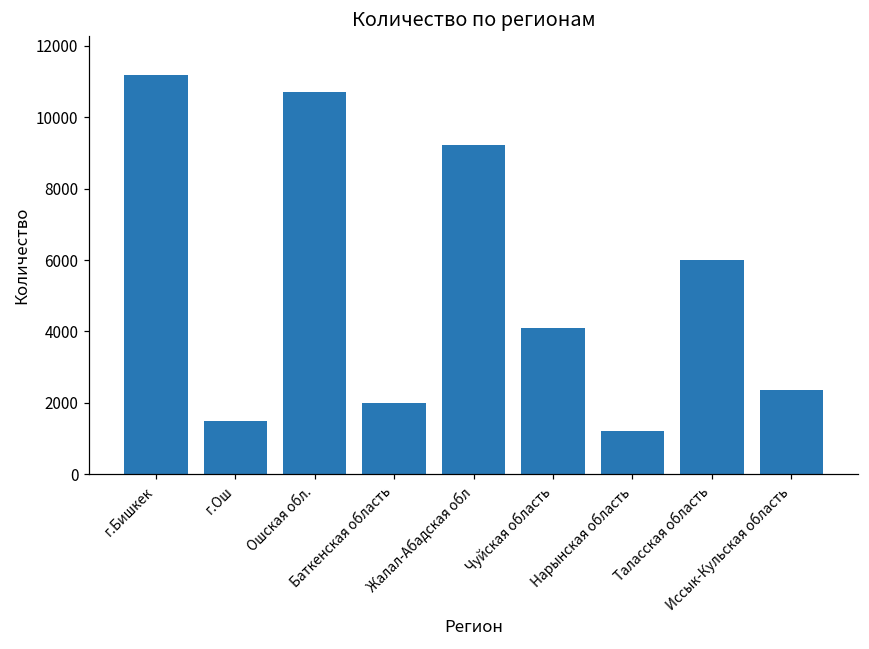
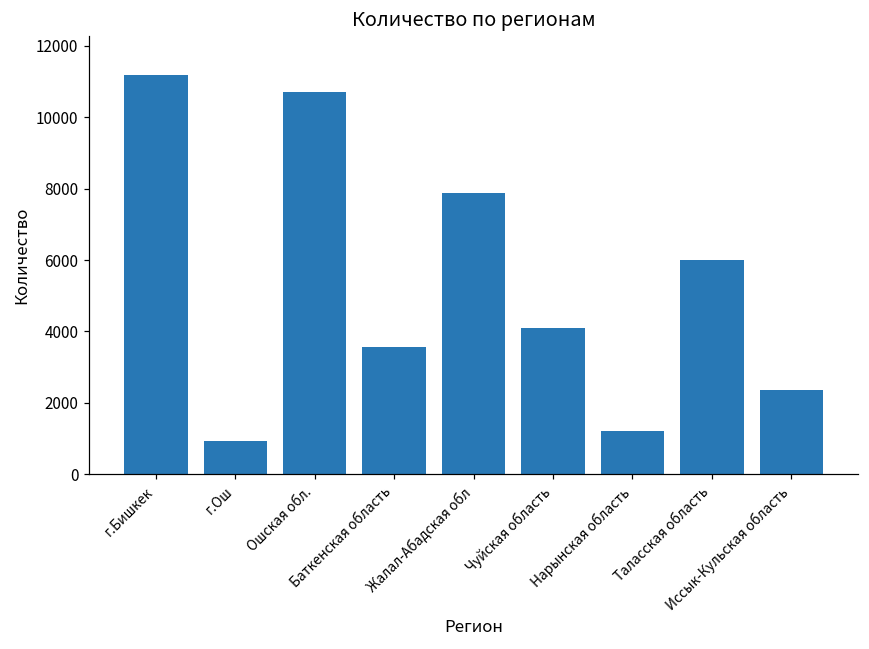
  {
    "г.Бишкек": 11200,
-   "г.Ош": 1500,
+   "г.Ош": 900,
    "Ошская обл.": 10700,
-   "Баткенская область": 2000,
-   "Жалал-Абадская обл": 9200,
+   "Баткенская область": 3600,
+   "Жалал-Абадская обл": 7900,
    "Чуйская область": 4100,
    "Нарынская область": 1200,
    "Таласская область": 6000,
    "Иссык-Кульская область": 2400
  }
